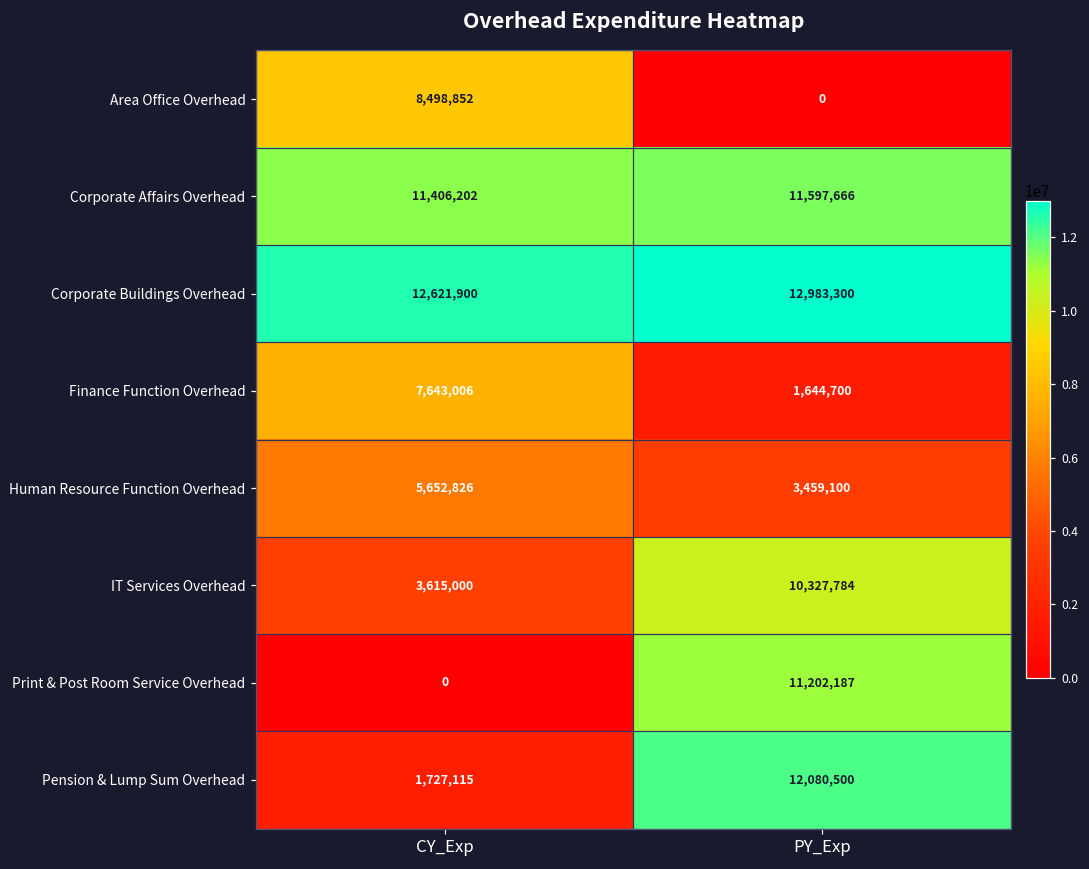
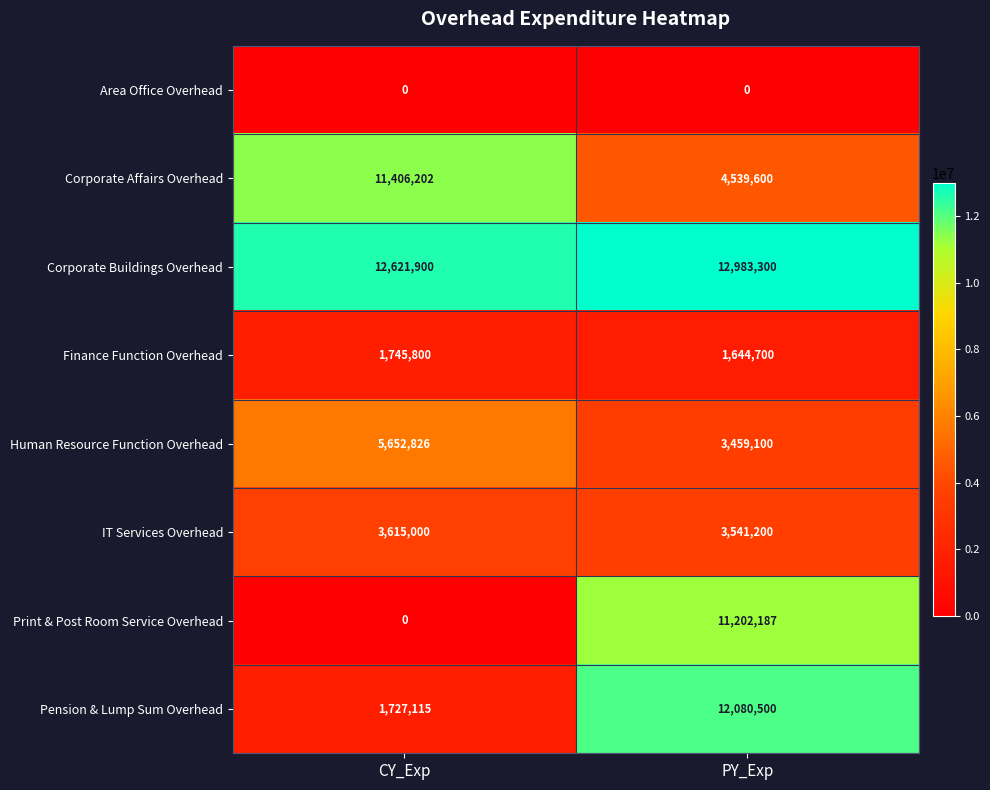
  {
    "Area Office Overhead": {
-     "CY_Exp": "8,498,852",
+     "CY_Exp": "0",
      "PY_Exp": "0"
    },
    "Corporate Affairs Overhead": {
      "CY_Exp": "11,406,202",
-     "PY_Exp": "11,597,666"
+     "PY_Exp": "4,539,600"
    },
    "Corporate Buildings Overhead": {
      "CY_Exp": "12,621,900",
      "PY_Exp": "12,983,300"
    },
    "Finance Function Overhead": {
-     "CY_Exp": "7,643,006",
+     "CY_Exp": "1,745,800",
      "PY_Exp": "1,644,700"
    },
    "Human Resource Function Overhead": {
      "CY_Exp": "5,652,826",
      "PY_Exp": "3,459,100"
    },
    "IT Services Overhead": {
      "CY_Exp": "3,615,000",
-     "PY_Exp": "10,327,784"
+     "PY_Exp": "3,541,200"
    },
    "Print & Post Room Service Overhead": {
      "CY_Exp": "0",
      "PY_Exp": "11,202,187"
    },
    "Pension & Lump Sum Overhead": {
      "CY_Exp": "1,727,115",
      "PY_Exp": "12,080,500"
    }
  }
